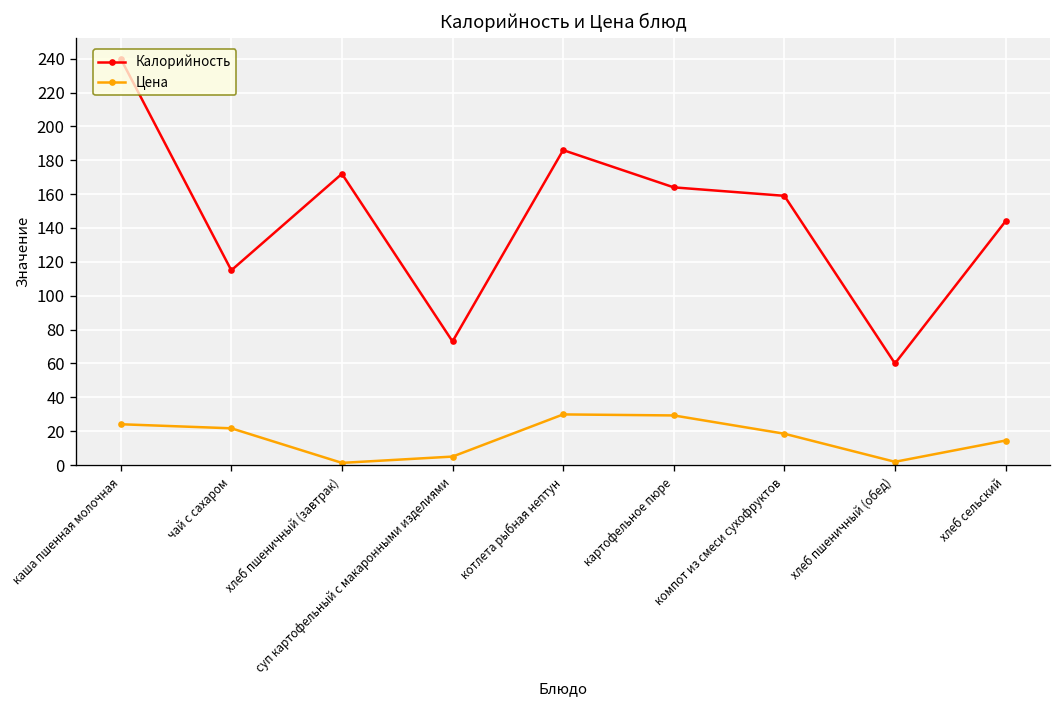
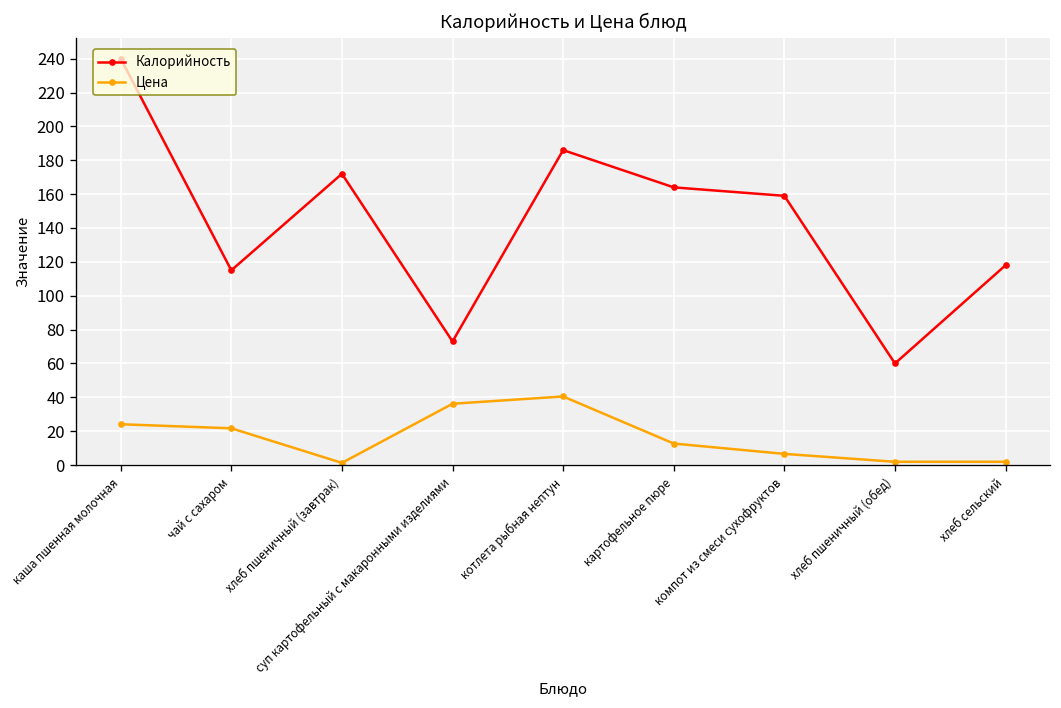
  {
    "Калорийность": {
      "чай с сахаром": 115,
      "хлеб пшеничный (завтрак)": 172,
      "суп картофельный с макаронными изделиями": 73,
      "котлета рыбная нептун": 186,
      "картофельное пюре": 164,
      "компот из смеси сухофруктов": 159,
      "хлеб пшеничный (обед)": 60,
-     "хлеб сельский": 144
+     "хлеб сельский": 118
    },
    "Цена": {
      "каша пшенная молочная": 24,
      "чай с сахаром": 22,
      "хлеб пшеничный (завтрак)": 1,
-     "суп картофельный с макаронными изделиями": 5,
-     "котлета рыбная нептун": 30,
-     "картофельное пюре": 29,
-     "компот из смеси сухофруктов": 19,
+     "суп картофельный с макаронными изделиями": 36,
+     "котлета рыбная нептун": 41,
+     "картофельное пюре": 13,
+     "компот из смеси сухофруктов": 7,
      "хлеб пшеничный (обед)": 2,
-     "хлеб сельский": 14
+     "хлеб сельский": 2
    }
  }
